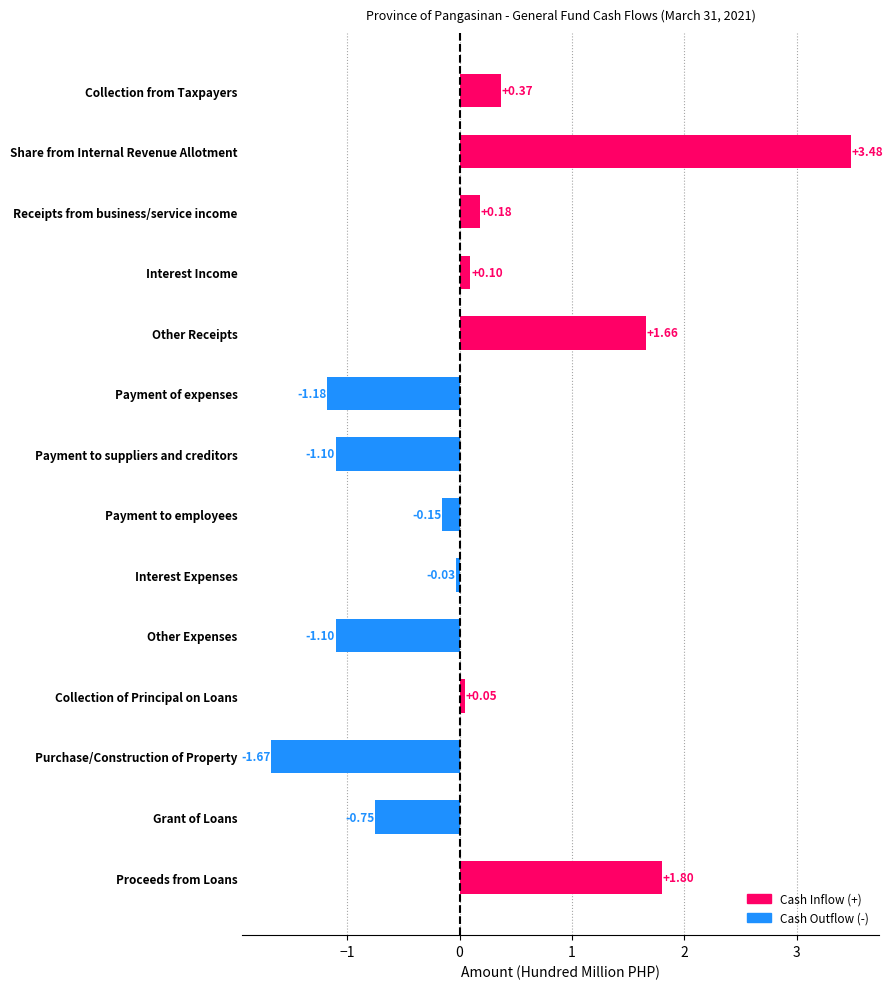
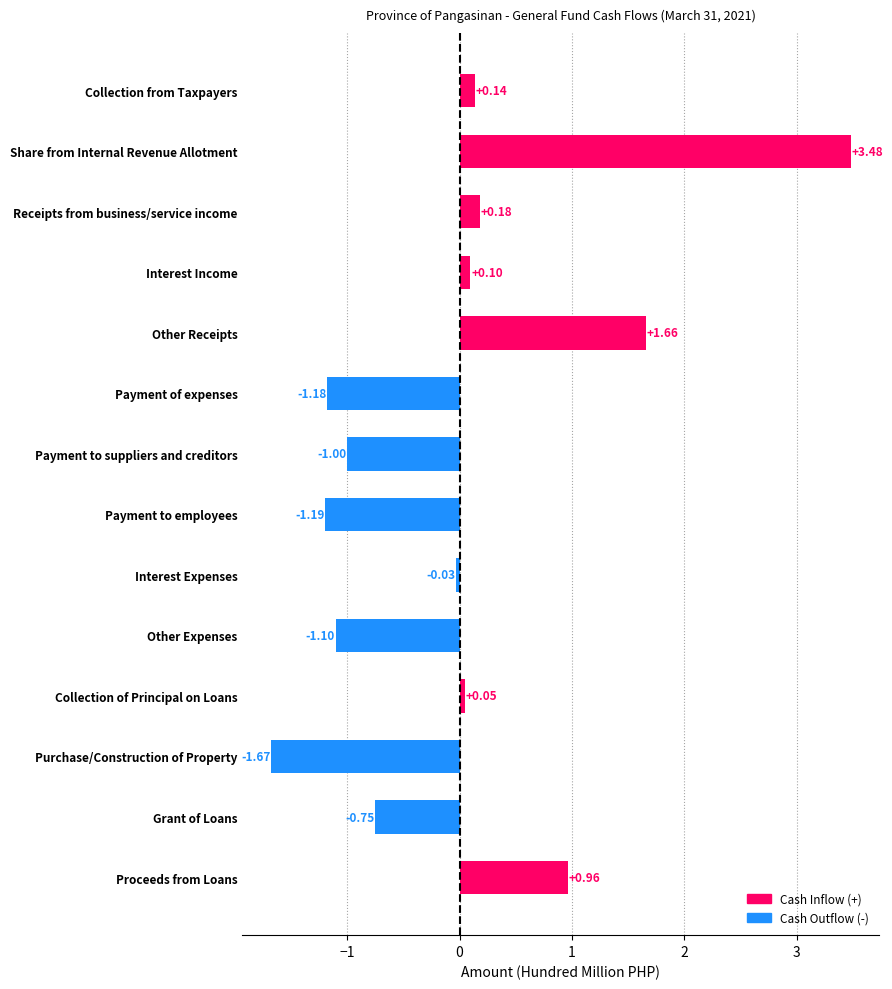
  {
-   "Collection from Taxpayers": "+0.37",
+   "Collection from Taxpayers": "+0.14",
    "Share from Internal Revenue Allotment": "+3.48",
    "Receipts from business/service income": "+0.18",
    "Interest Income": "+0.10",
    "Other Receipts": "+1.66",
    "Payment of expenses": "-1.18",
-   "Payment to suppliers and creditors": "-1.10",
-   "Payment to employees": "-0.15",
+   "Payment to suppliers and creditors": "-1.00",
+   "Payment to employees": "-1.19",
    "Interest Expenses": "-0.03",
    "Other Expenses": "-1.10",
    "Collection of Principal on Loans": "+0.05",
    "Purchase/Construction of Property": "-1.67",
    "Grant of Loans": "-0.75",
-   "Proceeds from Loans": "+1.80"
+   "Proceeds from Loans": "+0.96"
  }
